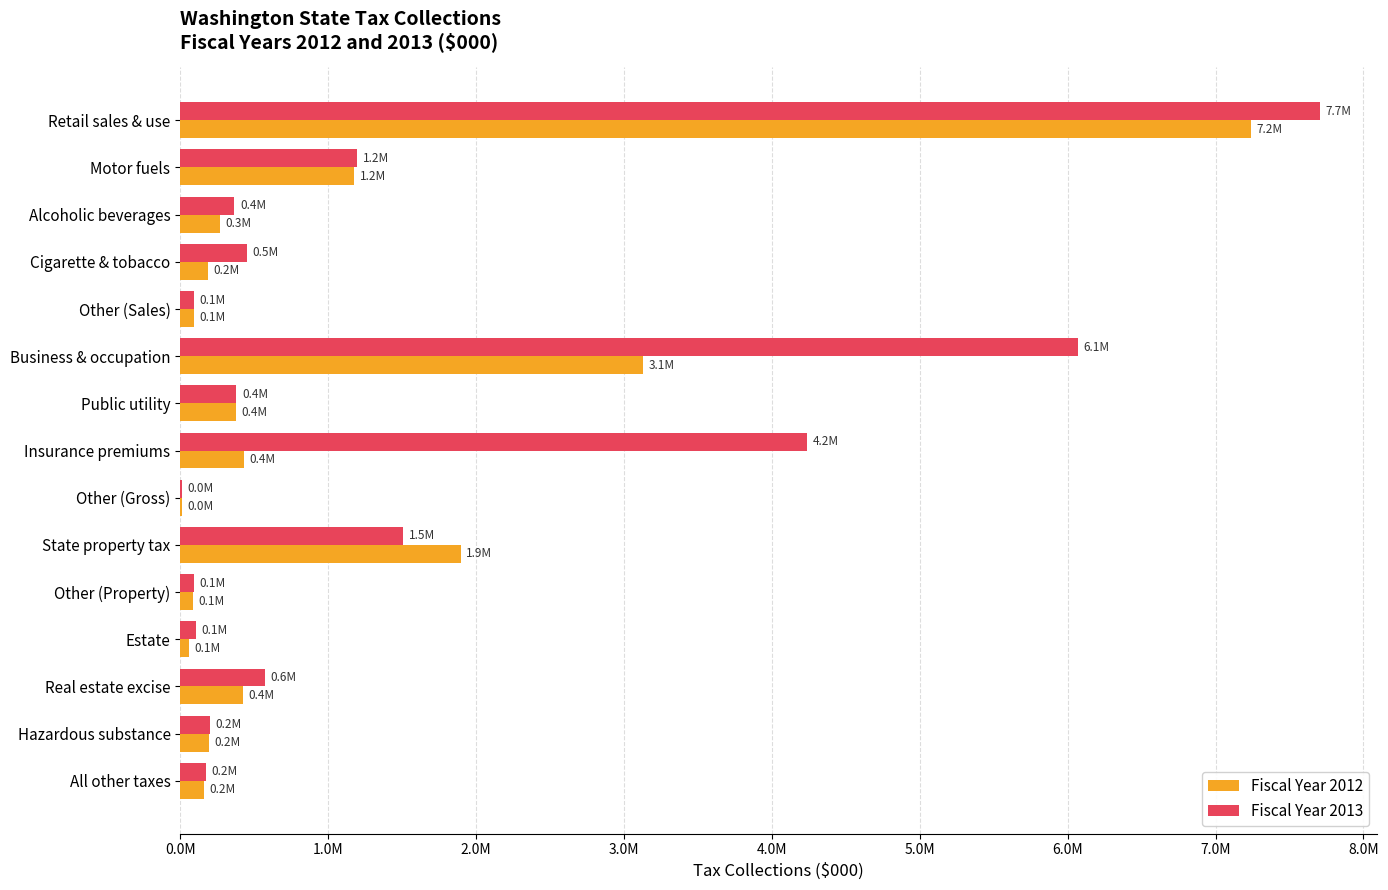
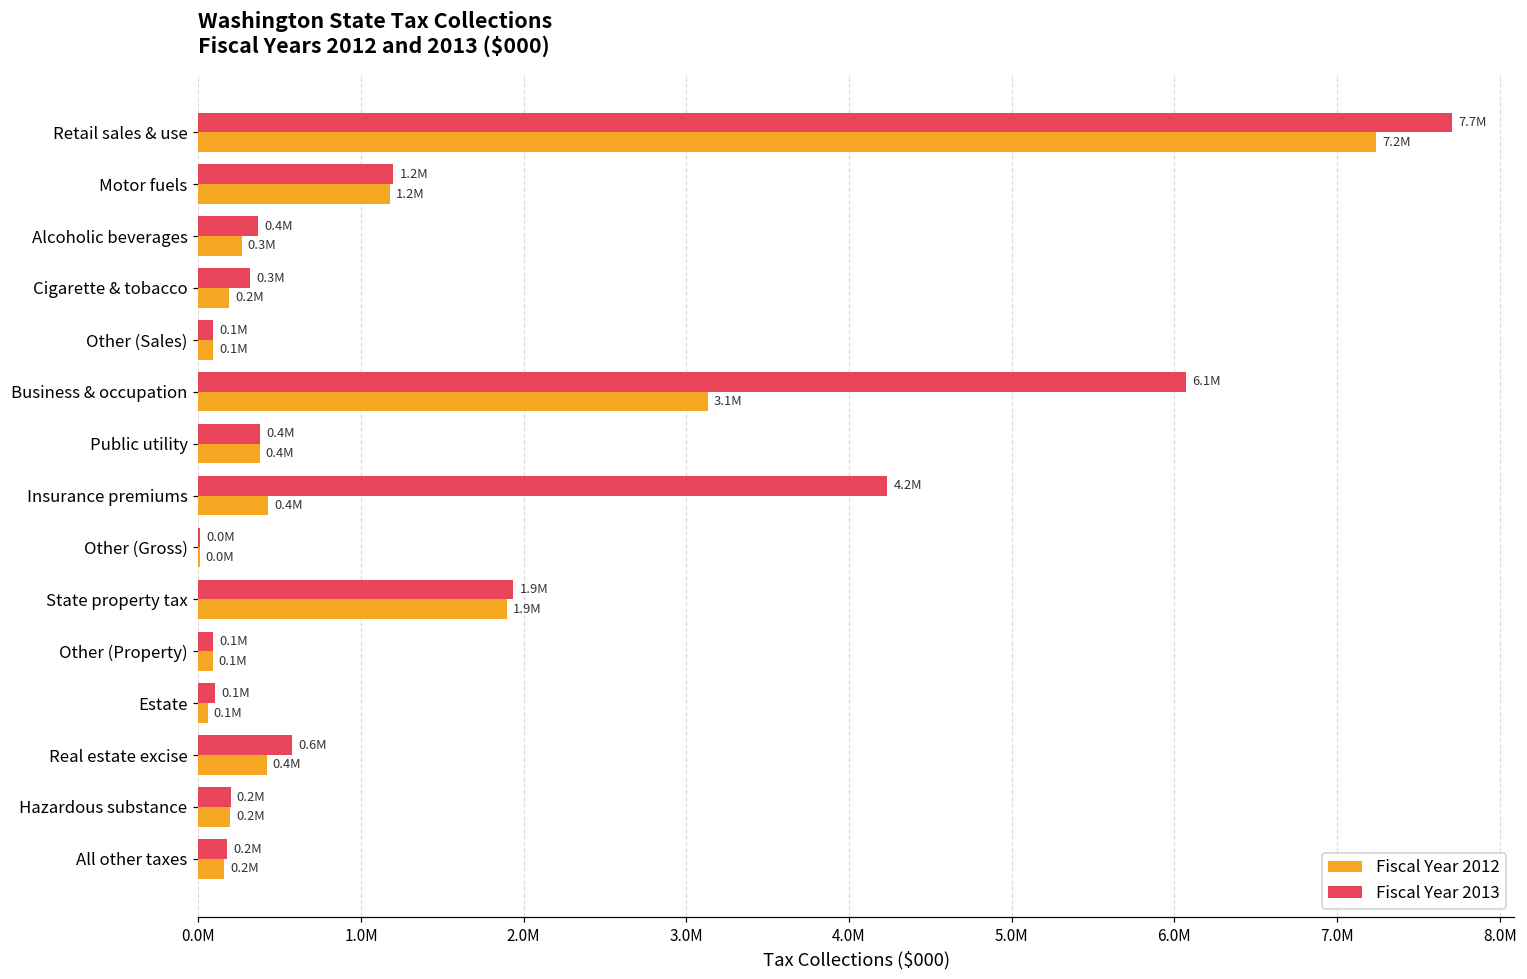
  {
    "Fiscal Year 2012": {
      "Retail sales & use": "7.2M",
      "Motor fuels": "1.2M",
      "Alcoholic beverages": "0.3M",
      "Cigarette & tobacco": "0.2M",
      "Other (Sales)": "0.1M",
      "Business & occupation": "3.1M",
      "Public utility": "0.4M",
      "Insurance premiums": "0.4M",
      "State property tax": "1.9M",
      "Other (Property)": "0.1M",
      "Estate": "0.1M",
      "Real estate excise": "0.4M",
      "Hazardous substance": "0.2M",
      "All other taxes": "0.2M"
    },
    "Fiscal Year 2013": {
      "Retail sales & use": "7.7M",
      "Motor fuels": "1.2M",
      "Alcoholic beverages": "0.4M",
-     "Cigarette & tobacco": "0.5M",
+     "Cigarette & tobacco": "0.3M",
      "Other (Sales)": "0.1M",
      "Business & occupation": "6.1M",
      "Public utility": "0.4M",
      "Insurance premiums": "4.2M",
-     "State property tax": "1.5M",
+     "State property tax": "1.9M",
      "Other (Property)": "0.1M",
      "Estate": "0.1M",
      "Real estate excise": "0.6M",
      "Hazardous substance": "0.2M",
      "All other taxes": "0.2M"
    }
  }
